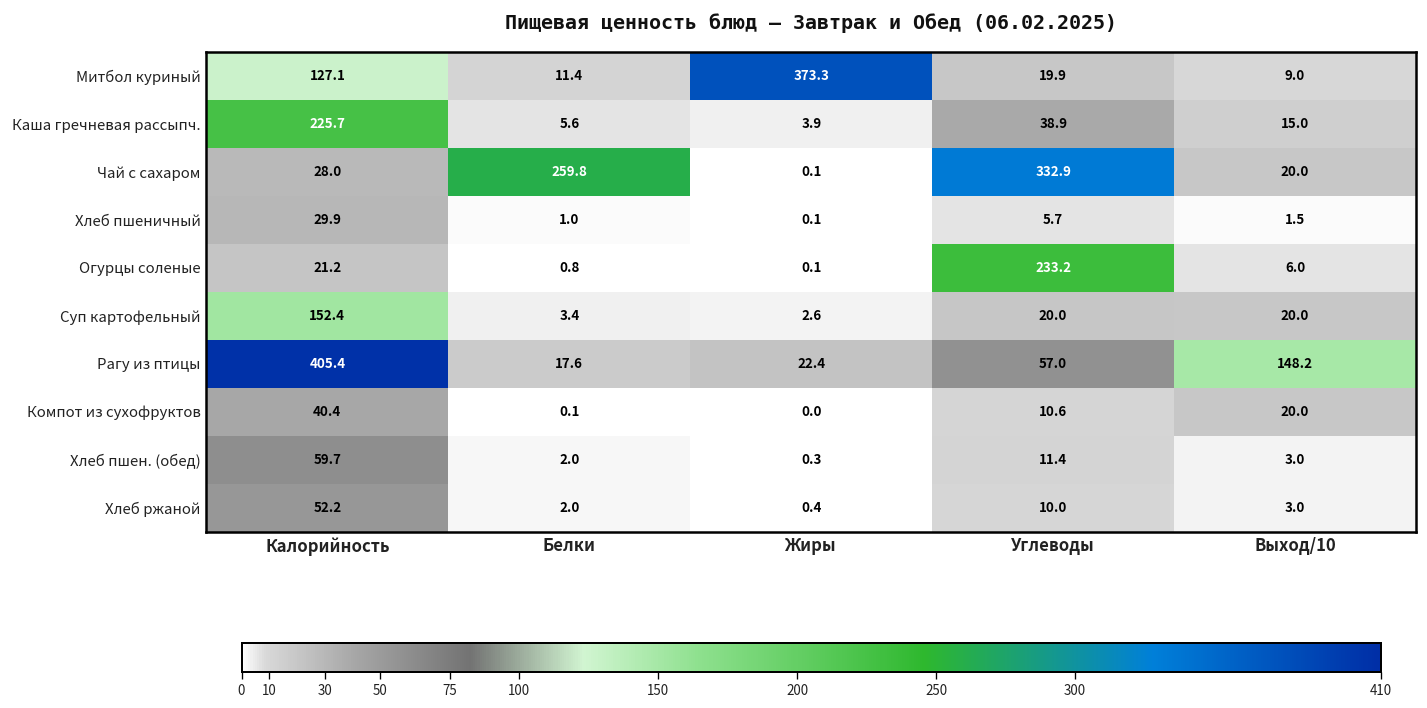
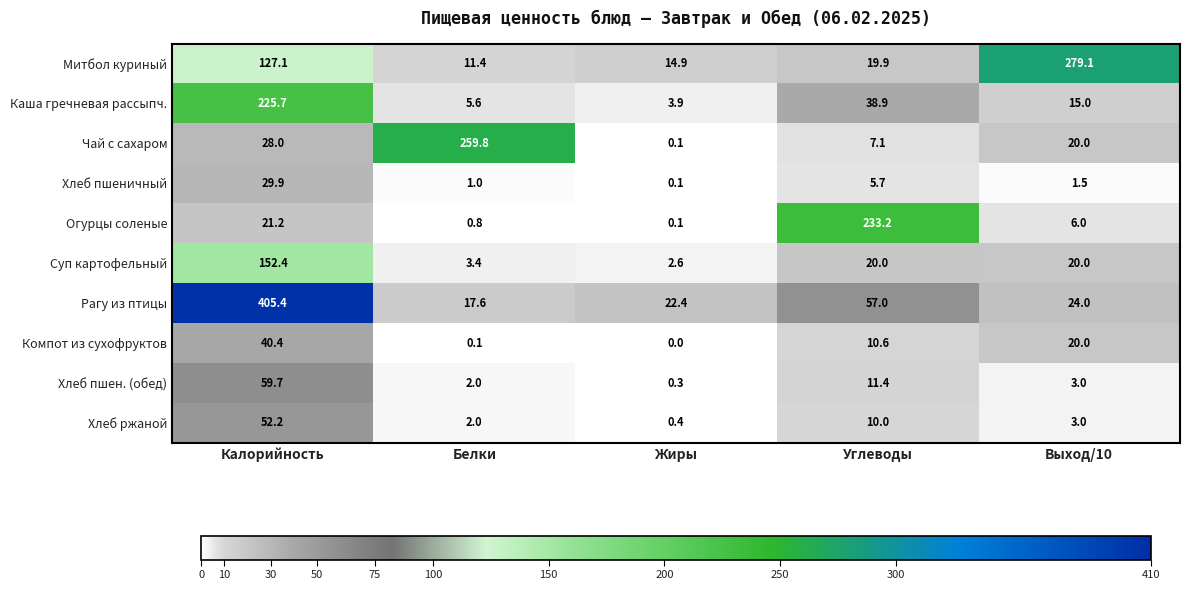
  {
    "Митбол куриный": {
      "Калорийность": 127.1,
      "Белки": 11.4,
-     "Жиры": 373.3,
+     "Жиры": 14.9,
      "Углеводы": 19.9,
-     "Выход/10": 9.0
+     "Выход/10": 279.1
    },
    "Каша гречневая рассыпч.": {
      "Калорийность": 225.7,
      "Белки": 5.6,
      "Жиры": 3.9,
      "Углеводы": 38.9,
      "Выход/10": 15.0
    },
    "Чай с сахаром": {
      "Калорийность": 28.0,
      "Белки": 259.8,
      "Жиры": 0.1,
-     "Углеводы": 332.9,
+     "Углеводы": 7.1,
      "Выход/10": 20.0
    },
    "Хлеб пшеничный": {
      "Калорийность": 29.9,
      "Белки": 1.0,
      "Жиры": 0.1,
      "Углеводы": 5.7,
      "Выход/10": 1.5
    },
    "Огурцы соленые": {
      "Калорийность": 21.2,
      "Белки": 0.8,
      "Жиры": 0.1,
      "Углеводы": 233.2,
      "Выход/10": 6.0
    },
    "Суп картофельный": {
      "Калорийность": 152.4,
      "Белки": 3.4,
      "Жиры": 2.6,
      "Углеводы": 20.0,
      "Выход/10": 20.0
    },
    "Рагу из птицы": {
      "Калорийность": 405.4,
      "Белки": 17.6,
      "Жиры": 22.4,
      "Углеводы": 57.0,
-     "Выход/10": 148.2
+     "Выход/10": 24.0
    },
    "Компот из сухофруктов": {
      "Калорийность": 40.4,
      "Белки": 0.1,
      "Жиры": 0.0,
      "Углеводы": 10.6,
      "Выход/10": 20.0
    },
    "Хлеб пшен. (обед)": {
      "Калорийность": 59.7,
      "Белки": 2.0,
      "Жиры": 0.3,
      "Углеводы": 11.4,
      "Выход/10": 3.0
    },
    "Хлеб ржаной": {
      "Калорийность": 52.2,
      "Белки": 2.0,
      "Жиры": 0.4,
      "Углеводы": 10.0,
      "Выход/10": 3.0
    }
  }
